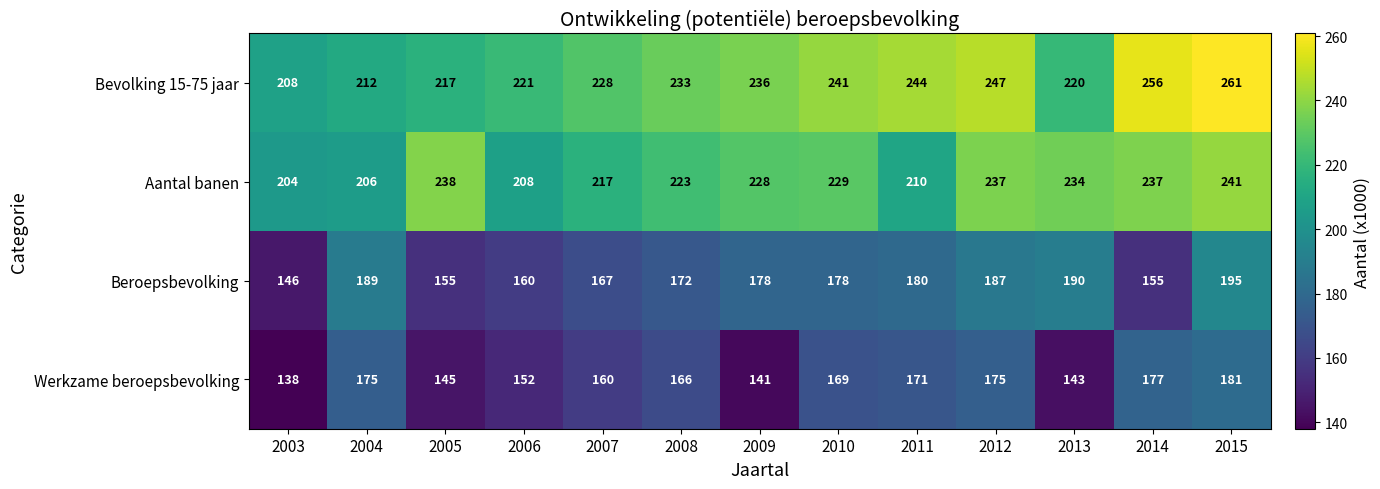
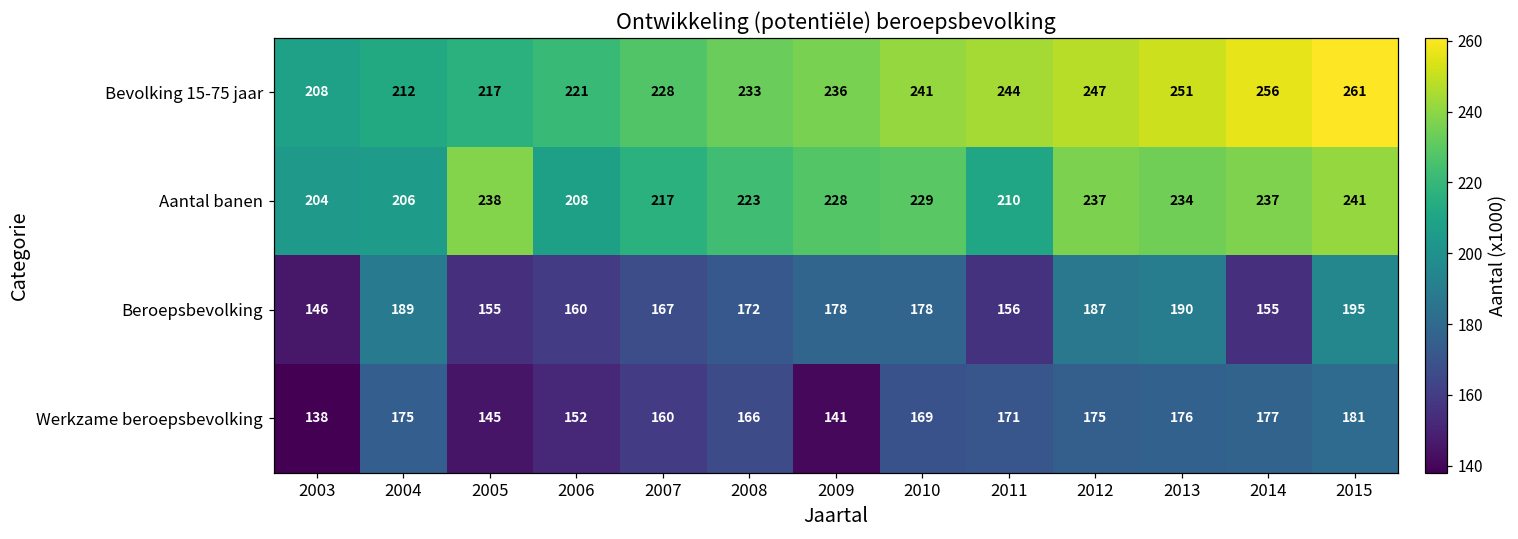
  {
    "Bevolking 15-75 jaar": {
      "2003": 208,
      "2004": 212,
      "2005": 217,
      "2006": 221,
      "2007": 228,
      "2008": 233,
      "2009": 236,
      "2010": 241,
      "2011": 244,
      "2012": 247,
-     "2013": 220,
+     "2013": 251,
      "2014": 256,
      "2015": 261
    },
    "Aantal banen": {
      "2003": 204,
      "2004": 206,
      "2005": 238,
      "2006": 208,
      "2007": 217,
      "2008": 223,
      "2009": 228,
      "2010": 229,
      "2011": 210,
      "2012": 237,
      "2013": 234,
      "2014": 237,
      "2015": 241
    },
    "Beroepsbevolking": {
      "2003": 146,
      "2004": 189,
      "2005": 155,
      "2006": 160,
      "2007": 167,
      "2008": 172,
      "2009": 178,
      "2010": 178,
-     "2011": 180,
+     "2011": 156,
      "2012": 187,
      "2013": 190,
      "2014": 155,
      "2015": 195
    },
    "Werkzame beroepsbevolking": {
      "2003": 138,
      "2004": 175,
      "2005": 145,
      "2006": 152,
      "2007": 160,
      "2008": 166,
      "2009": 141,
      "2010": 169,
      "2011": 171,
      "2012": 175,
-     "2013": 143,
+     "2013": 176,
      "2014": 177,
      "2015": 181
    }
  }
